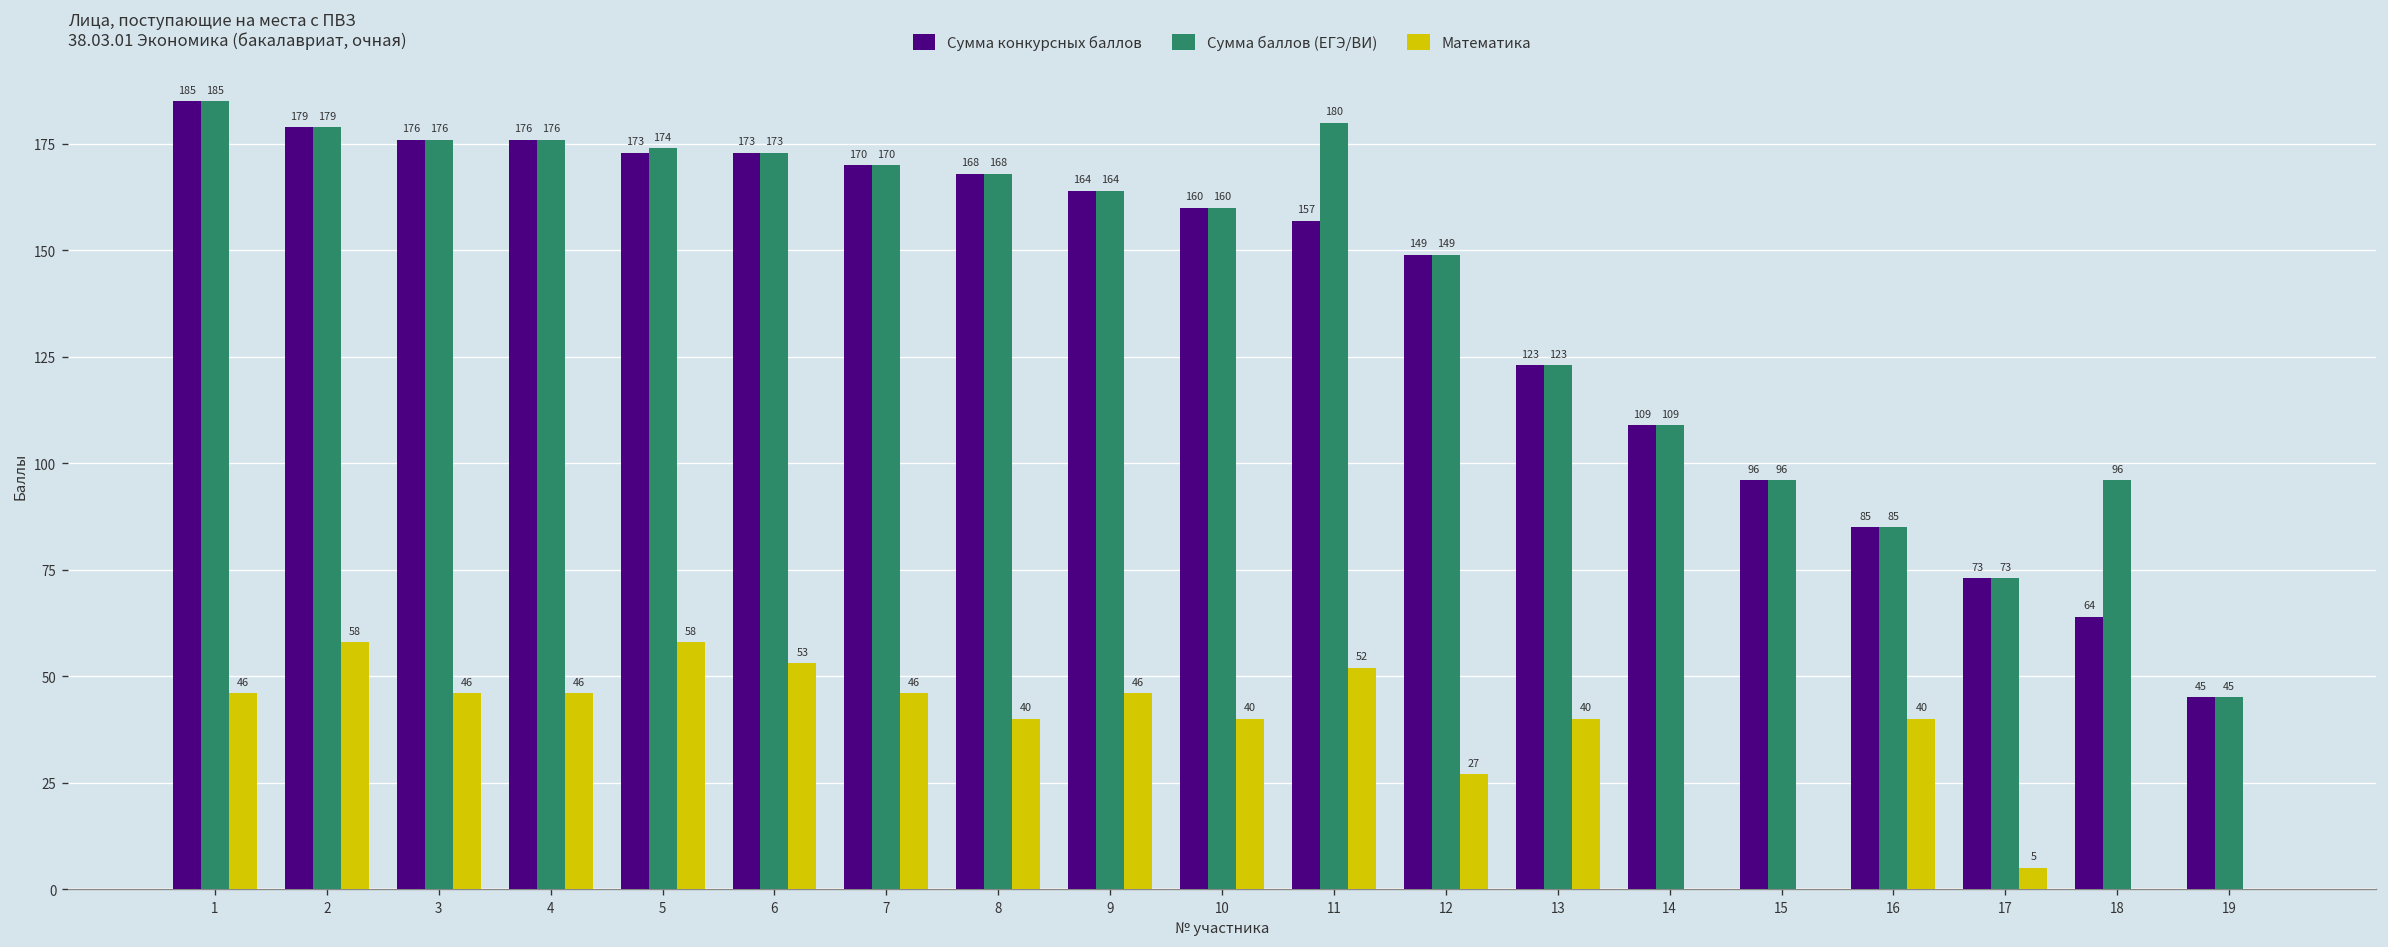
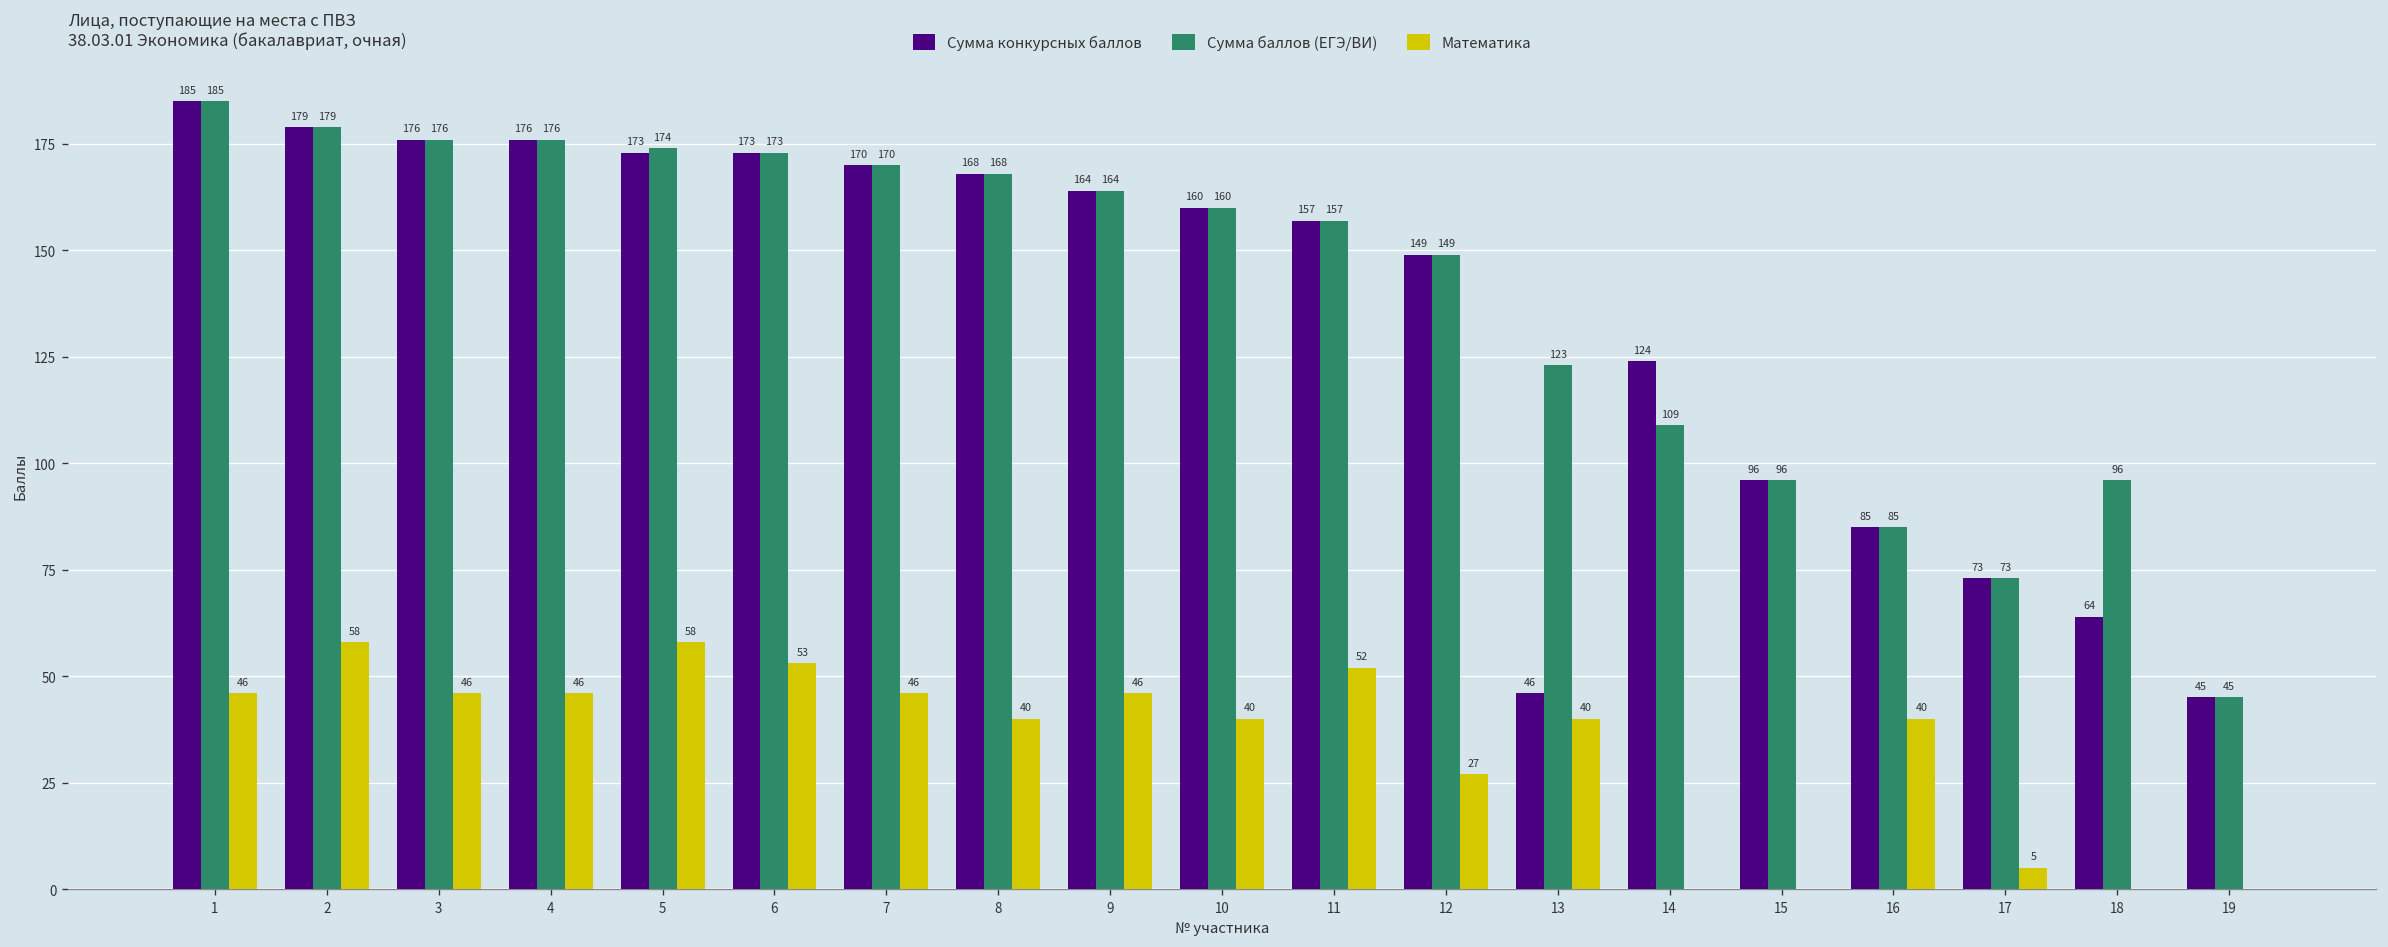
  {
    "Сумма конкурсных баллов": {
      "1": 185,
      "2": 179,
      "3": 176,
      "4": 176,
      "5": 173,
      "6": 173,
      "7": 170,
      "8": 168,
      "9": 164,
      "10": 160,
      "11": 157,
      "12": 149,
-     "13": 123,
-     "14": 109,
+     "13": 46,
+     "14": 124,
      "15": 96,
      "16": 85,
      "17": 73,
      "18": 64,
      "19": 45
    },
    "Сумма баллов (ЕГЭ/ВИ)": {
      "1": 185,
      "2": 179,
      "3": 176,
      "4": 176,
      "5": 174,
      "6": 173,
      "7": 170,
      "8": 168,
      "9": 164,
      "10": 160,
-     "11": 180,
+     "11": 157,
      "12": 149,
      "13": 123,
      "14": 109,
      "15": 96,
      "16": 85,
      "17": 73,
      "18": 96,
      "19": 45
    },
    "Математика": {
      "1": 46,
      "2": 58,
      "3": 46,
      "4": 46,
      "5": 58,
      "6": 53,
      "7": 46,
      "8": 40,
      "9": 46,
      "10": 40,
      "11": 52,
      "12": 27,
      "13": 40,
      "16": 40,
      "17": 5
    }
  }
